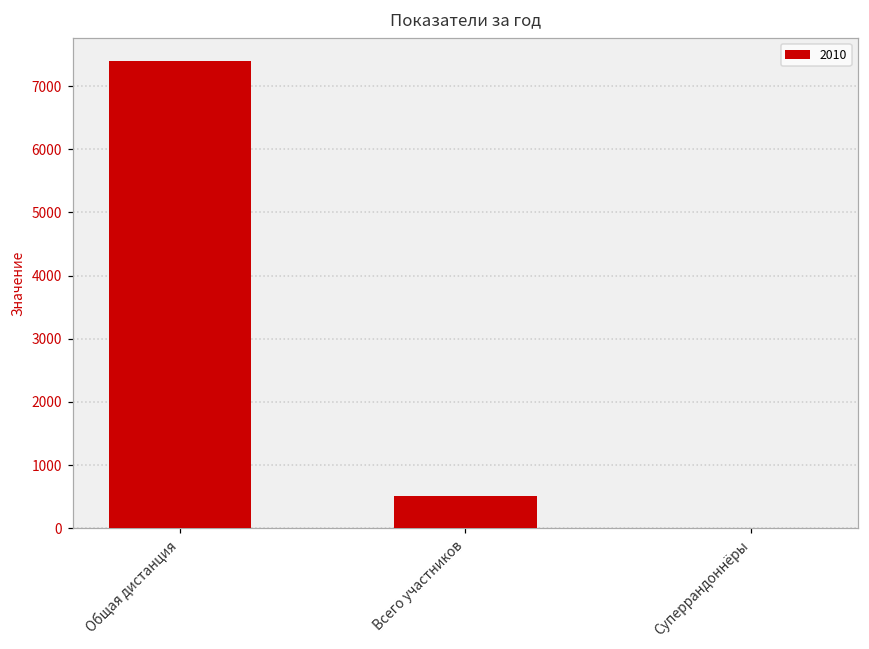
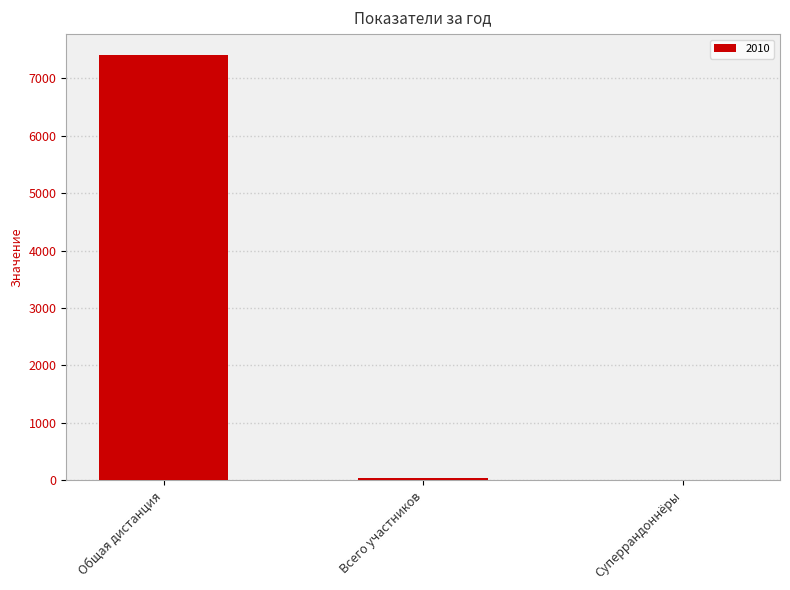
  {
    "Общая дистанция": 7400,
-   "Всего участников": 500,
+   "Всего участников": 0,
    "Суперрандоннёры": 0
  }
